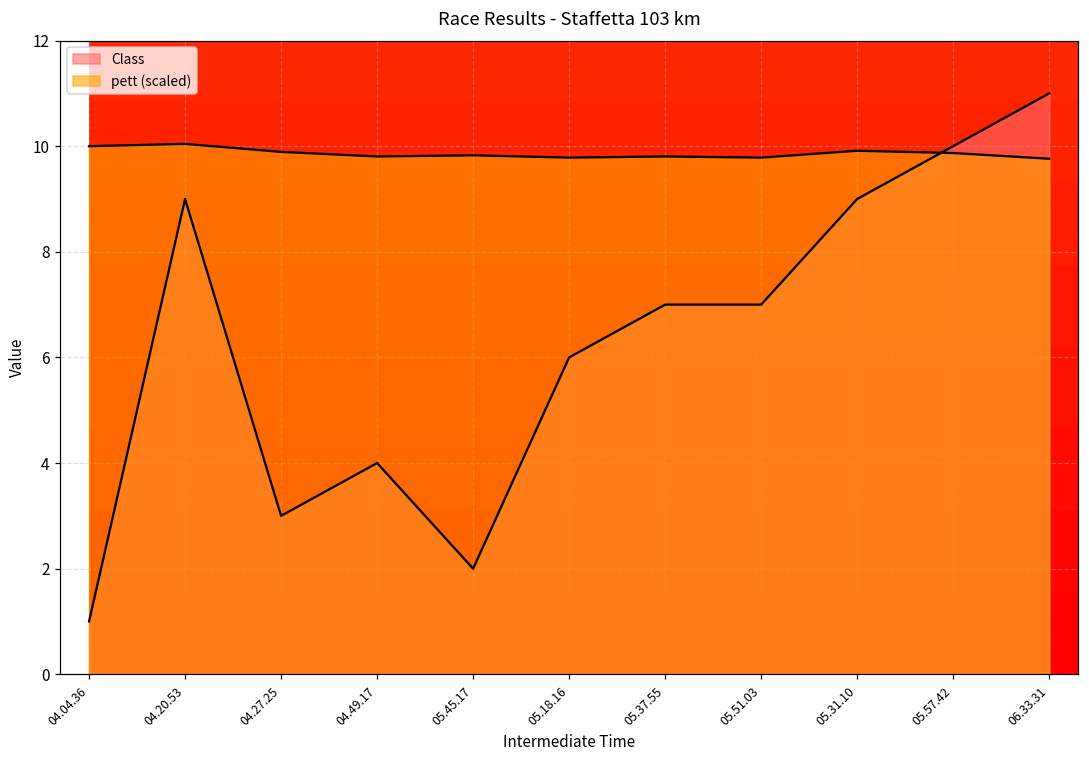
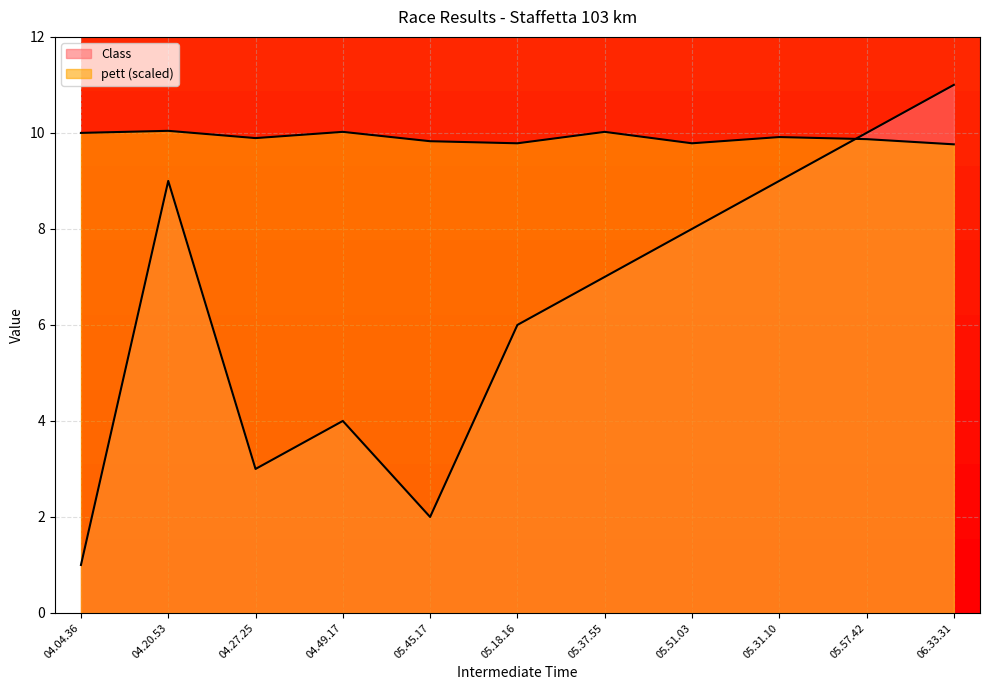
  {
    "Class": {
      "04.04.36": 1,
      "04.20.53": 9,
      "04.27.25": 3,
      "04.49.17": 4,
      "05.45.17": 2,
      "05.18.16": 6,
      "05.37.55": 7,
-     "05.51.03": 7,
+     "05.51.03": 8,
      "05.31.10": 9,
      "05.57.42": 10,
      "06.33.31": 11
    },
    "pett (scaled)": {
      "04.04.36": 10.0,
      "04.20.53": 10.0,
      "04.27.25": 9.9,
-     "04.49.17": 9.8,
+     "04.49.17": 10.0,
      "05.45.17": 9.8,
      "05.18.16": 9.8,
-     "05.37.55": 9.8,
+     "05.37.55": 10.0,
      "05.51.03": 9.8,
      "05.31.10": 9.9,
      "05.57.42": 9.9,
      "06.33.31": 9.8
    }
  }
